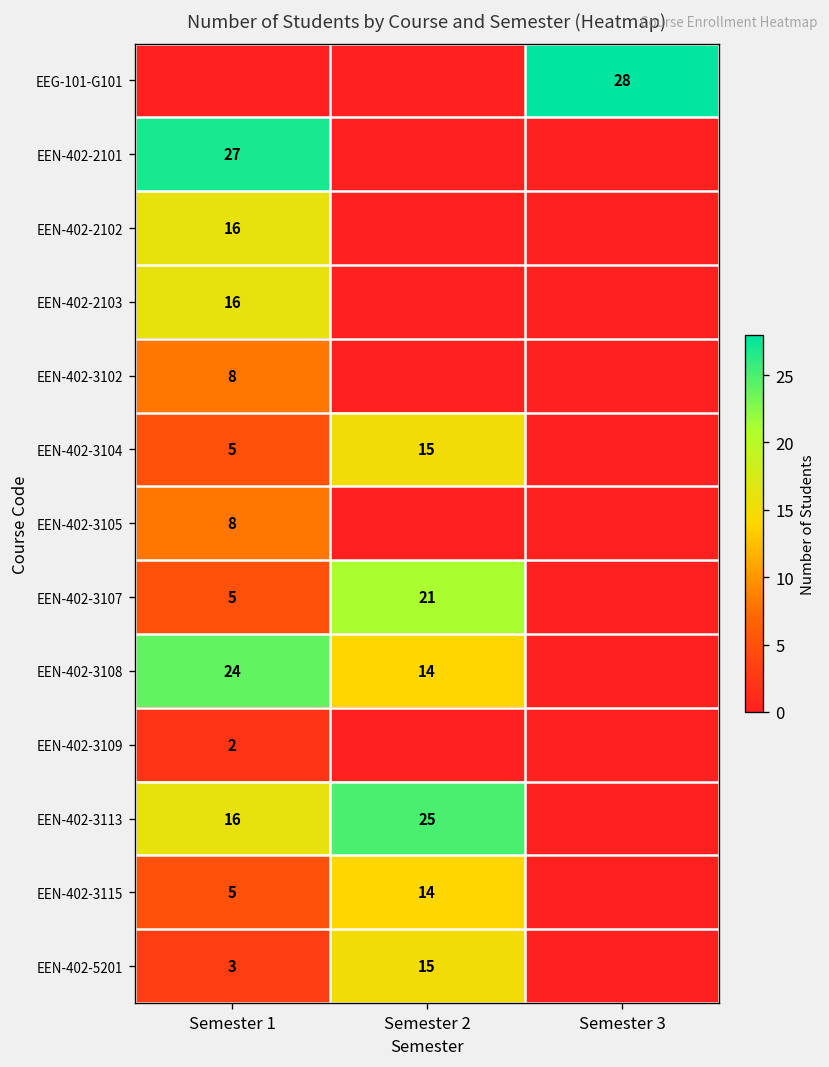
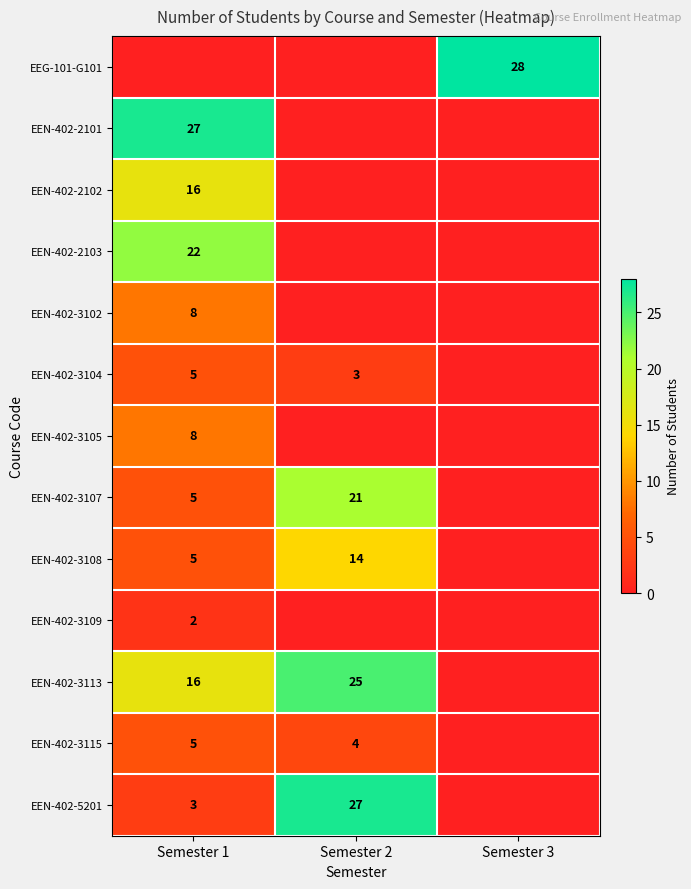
  {
    "EEG-101-G101": {
      "Semester 3": 28
    },
    "EEN-402-2101": {
      "Semester 1": 27
    },
    "EEN-402-2102": {
      "Semester 1": 16
    },
    "EEN-402-2103": {
-     "Semester 1": 16
+     "Semester 1": 22
    },
    "EEN-402-3102": {
      "Semester 1": 8
    },
    "EEN-402-3104": {
      "Semester 1": 5,
-     "Semester 2": 15
+     "Semester 2": 3
    },
    "EEN-402-3105": {
      "Semester 1": 8
    },
    "EEN-402-3107": {
      "Semester 1": 5,
      "Semester 2": 21
    },
    "EEN-402-3108": {
-     "Semester 1": 24,
+     "Semester 1": 5,
      "Semester 2": 14
    },
    "EEN-402-3109": {
      "Semester 1": 2
    },
    "EEN-402-3113": {
      "Semester 1": 16,
      "Semester 2": 25
    },
    "EEN-402-3115": {
      "Semester 1": 5,
-     "Semester 2": 14
+     "Semester 2": 4
    },
    "EEN-402-5201": {
      "Semester 1": 3,
-     "Semester 2": 15
+     "Semester 2": 27
    }
  }
